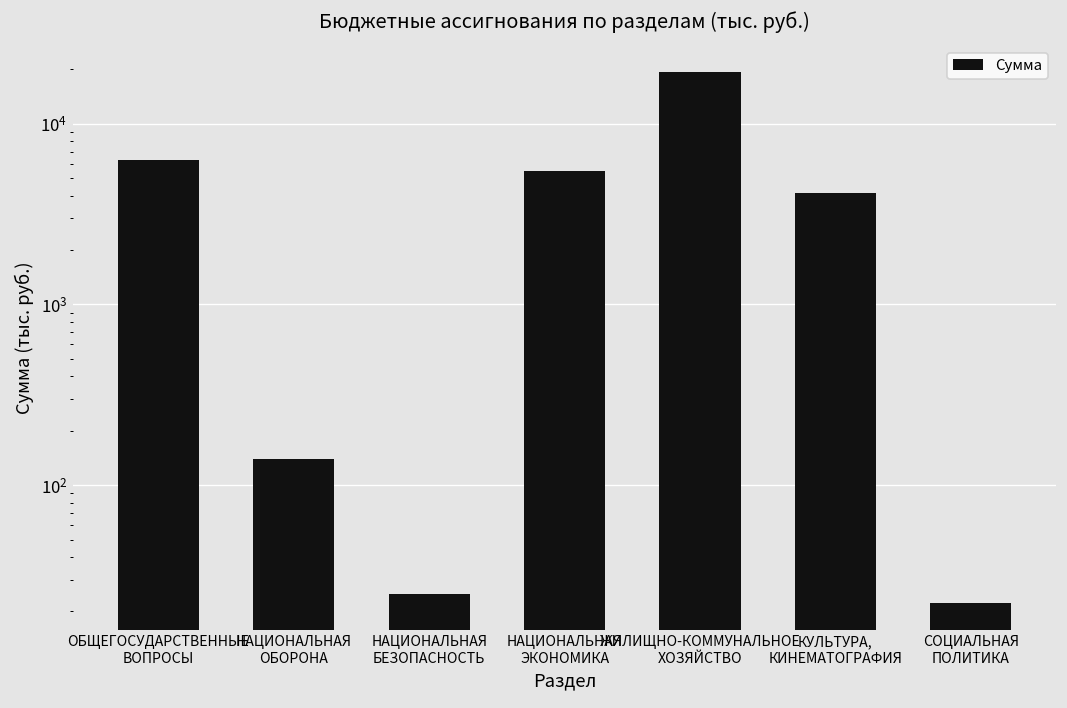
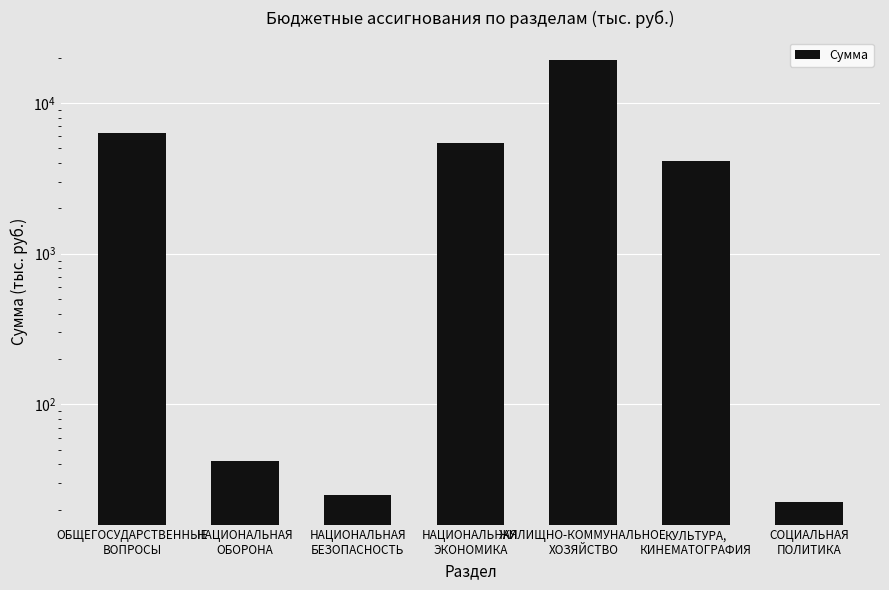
  {
    "ОБЩЕГОСУДАРСТВЕННЫЕ ВОПРОСЫ": 6300,
-   "НАЦИОНАЛЬНАЯ ОБОРОНА": 140,
+   "НАЦИОНАЛЬНАЯ ОБОРОНА": 42,
    "НАЦИОНАЛЬНАЯ БЕЗОПАСНОСТЬ": 25,
    "СОЦИАЛЬНАЯ ПОЛИТИКА": 22
  }
